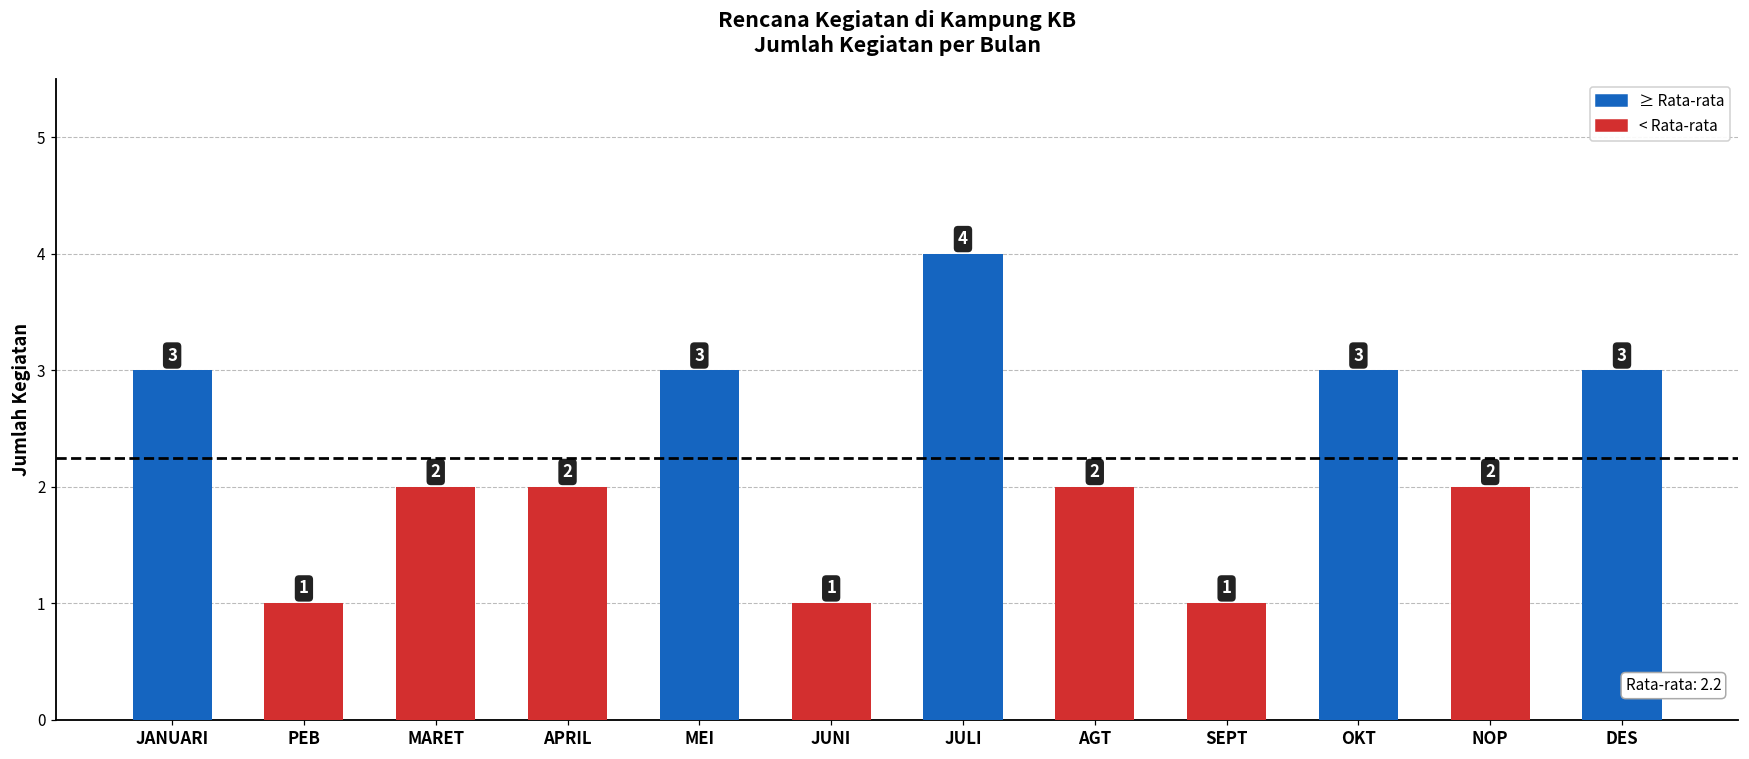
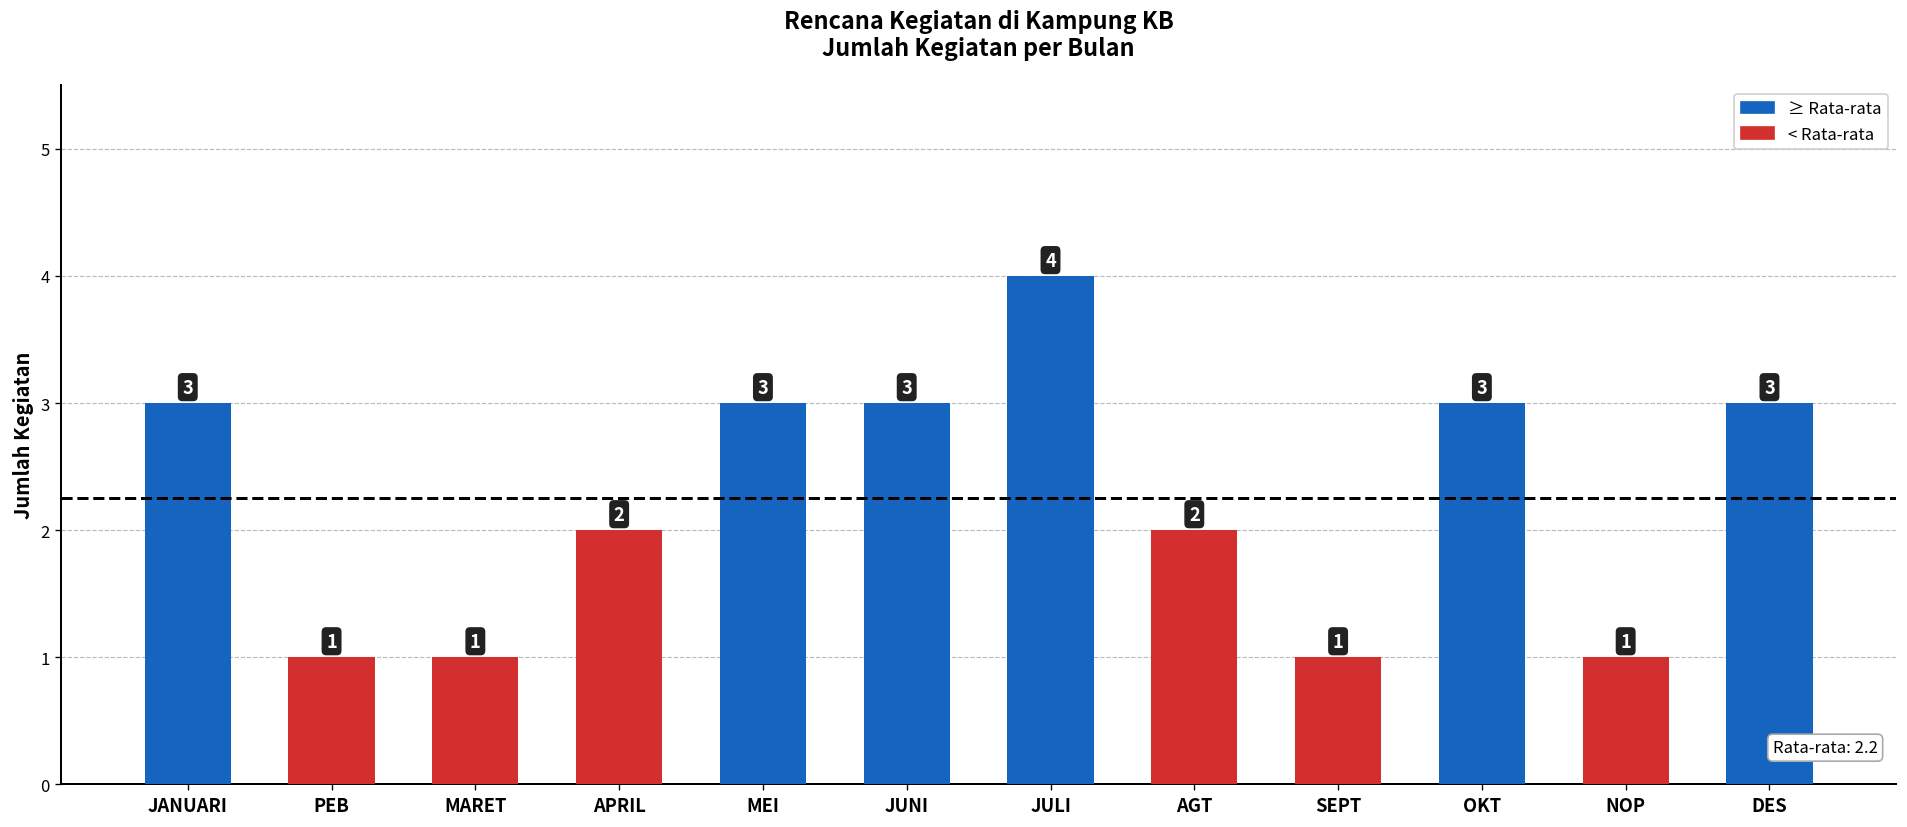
  {
-   "MARET": 2,
-   "JUNI": 1,
-   "NOP": 2
+   "MARET": 1,
+   "JUNI": 3,
+   "NOP": 1
  }
